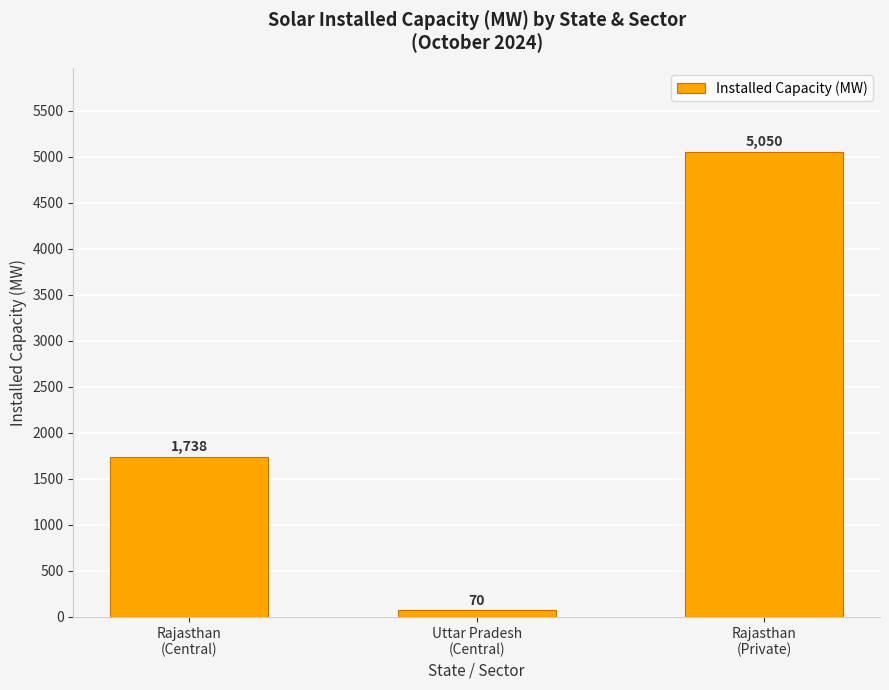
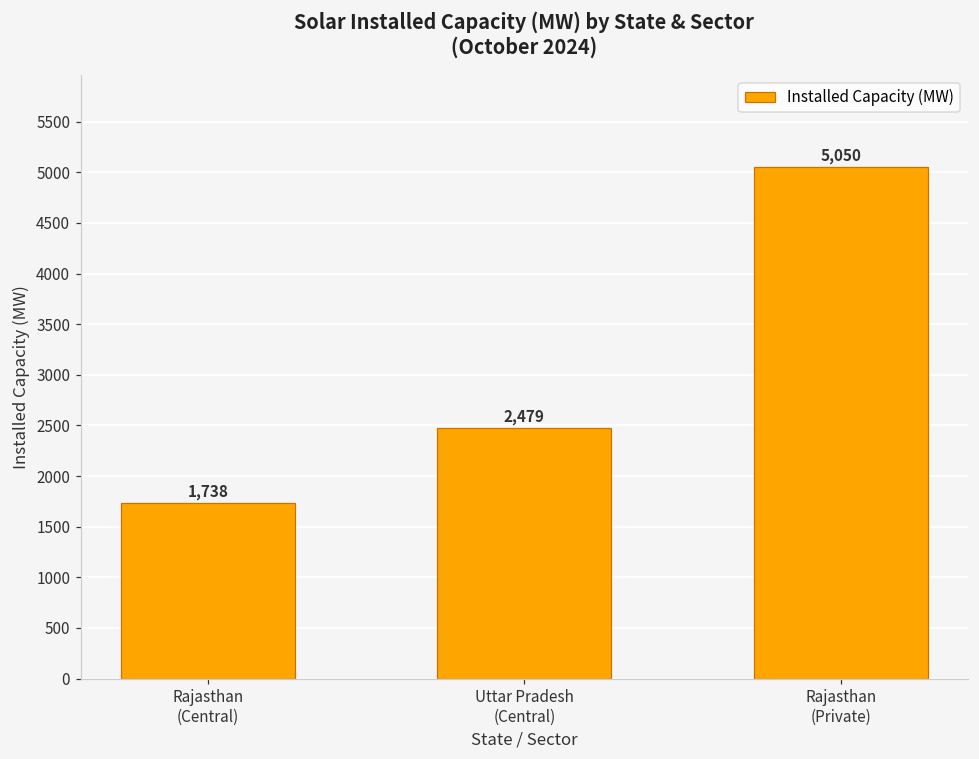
  {
    "Rajasthan (Central)": "1,738",
-   "Uttar Pradesh (Central)": "70",
+   "Uttar Pradesh (Central)": "2,479",
    "Rajasthan (Private)": "5,050"
  }
